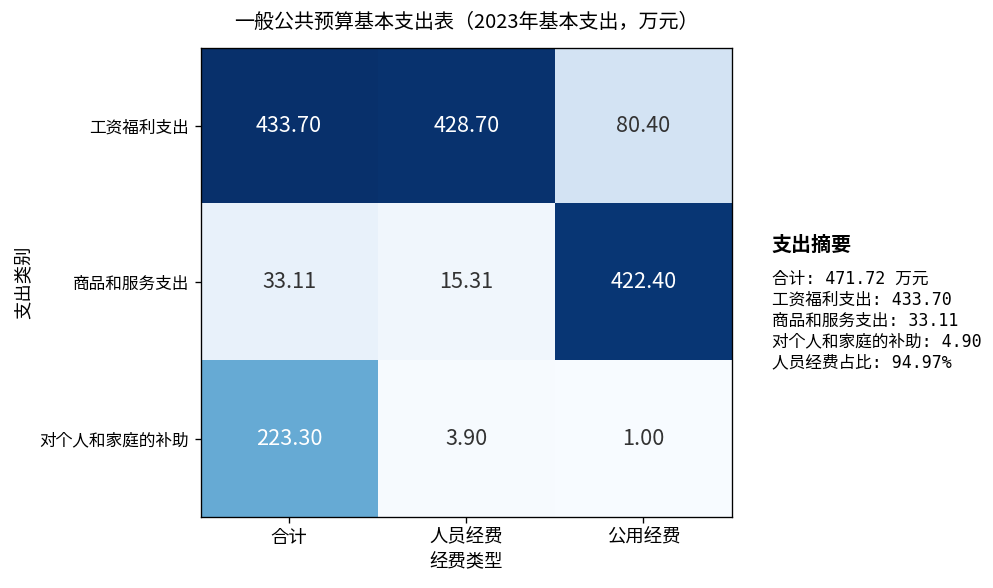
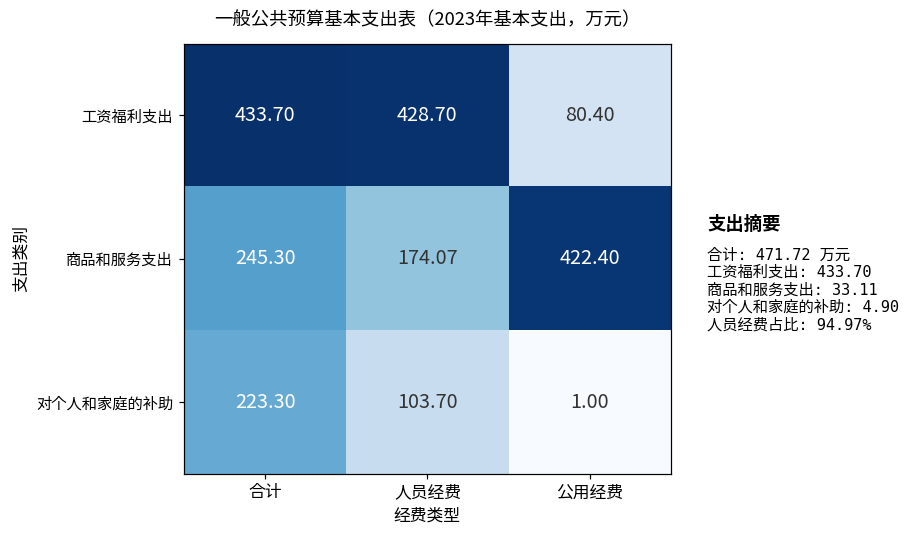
  {
    "工资福利支出": {
      "合计": 433.70,
      "人员经费": 428.70,
      "公用经费": 80.40
    },
    "商品和服务支出": {
-     "合计": 33.11,
-     "人员经费": 15.31,
+     "合计": 245.30,
+     "人员经费": 174.07,
      "公用经费": 422.40
    },
    "对个人和家庭的补助": {
      "合计": 223.30,
-     "人员经费": 3.90,
+     "人员经费": 103.70,
      "公用经费": 1.00
    }
  }
